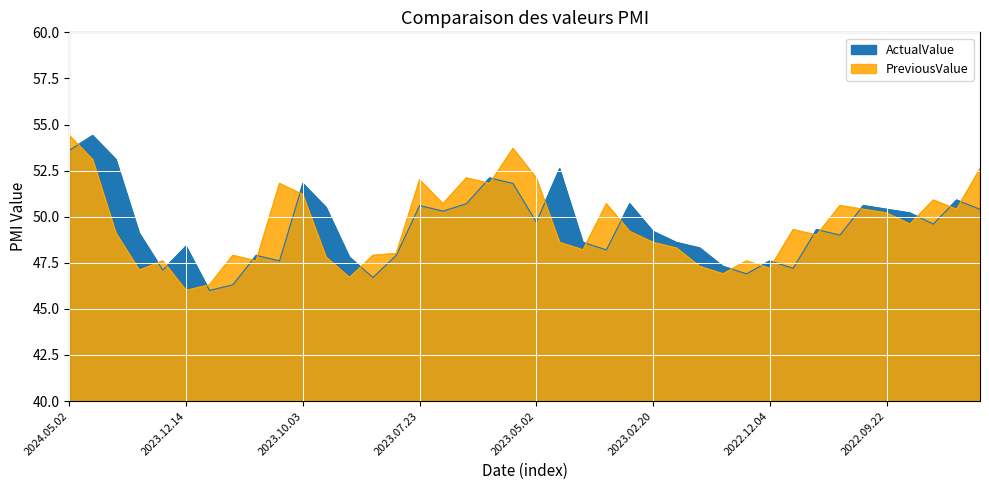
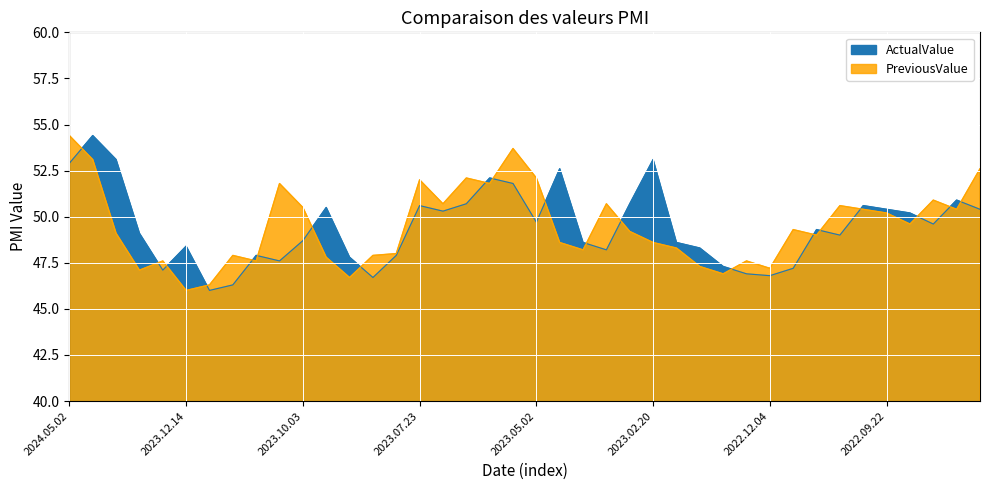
  {
    "ActualValue": {
-     "2024.05.02": 53.6,
+     "2024.05.02": 52.9,
      "2023.12.14": 48.4,
-     "2023.10.03": 51.8,
+     "2023.10.03": 48.7,
      "2023.07.23": 50.6,
      "2023.05.02": 49.7,
-     "2023.02.20": 49.2,
-     "2022.12.04": 47.6,
+     "2023.02.20": 53.1,
+     "2022.12.04": 46.8,
      "2022.09.22": 50.4
    },
    "PreviousValue": {
      "2024.05.02": 54.4,
      "2023.12.14": 46.0,
-     "2023.10.03": 51.2,
+     "2023.10.03": 50.5,
      "2023.07.23": 52.0,
      "2023.05.02": 52.1,
      "2023.02.20": 48.6,
      "2022.12.04": 47.2,
      "2022.09.22": 50.2
    }
  }
